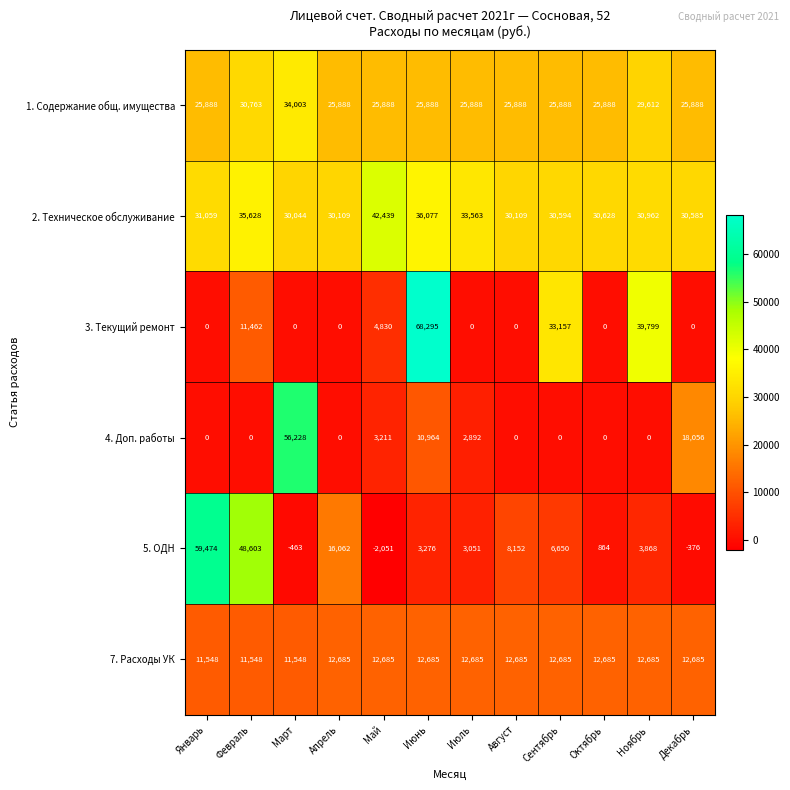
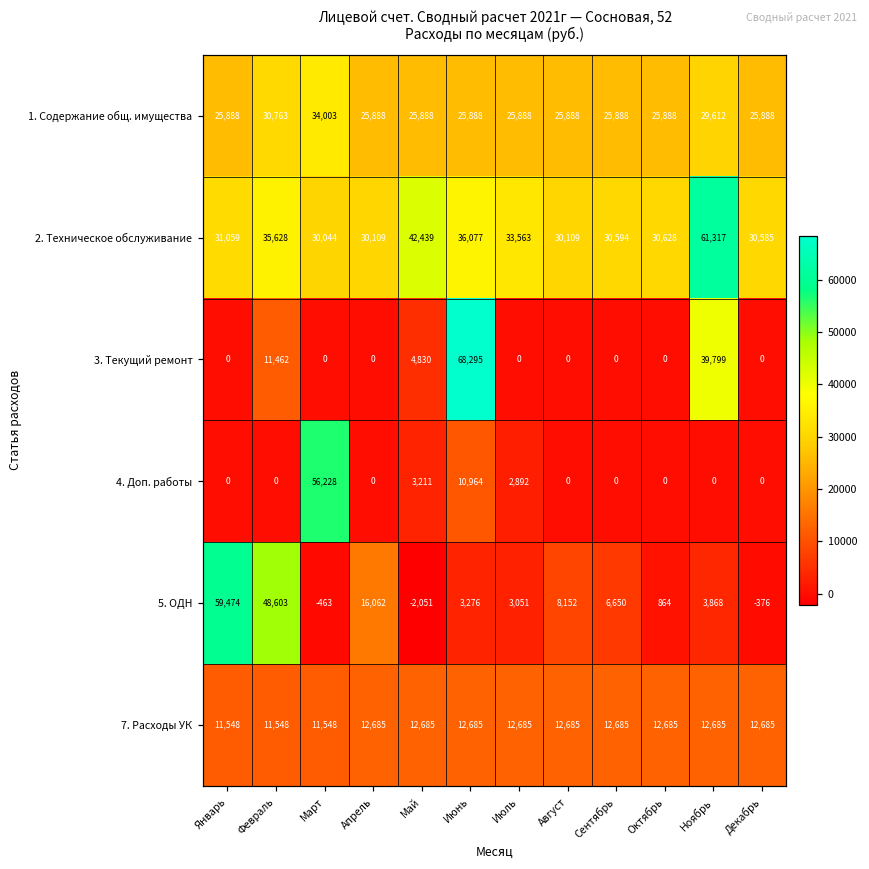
  {
    "1. Содержание общ. имущества": {
      "Январь": "25,888",
      "Февраль": "30,763",
      "Март": "34,003",
      "Апрель": "25,888",
      "Май": "25,888",
      "Июнь": "25,888",
      "Июль": "25,888",
      "Август": "25,888",
      "Сентябрь": "25,888",
      "Октябрь": "25,888",
      "Ноябрь": "29,612",
      "Декабрь": "25,888"
    },
    "2. Техническое обслуживание": {
      "Январь": "31,059",
      "Февраль": "35,628",
      "Март": "30,044",
      "Апрель": "30,109",
      "Май": "42,439",
      "Июнь": "36,077",
      "Июль": "33,563",
      "Август": "30,109",
      "Сентябрь": "30,594",
      "Октябрь": "30,628",
-     "Ноябрь": "30,962",
+     "Ноябрь": "61,317",
      "Декабрь": "30,585"
    },
    "3. Текущий ремонт": {
      "Январь": "0",
      "Февраль": "11,462",
      "Март": "0",
      "Апрель": "0",
      "Май": "4,830",
      "Июнь": "68,295",
      "Июль": "0",
      "Август": "0",
-     "Сентябрь": "33,157",
+     "Сентябрь": "0",
      "Октябрь": "0",
      "Ноябрь": "39,799",
      "Декабрь": "0"
    },
    "4. Доп. работы": {
      "Январь": "0",
      "Февраль": "0",
      "Март": "56,228",
      "Апрель": "0",
      "Май": "3,211",
      "Июнь": "10,964",
      "Июль": "2,892",
      "Август": "0",
      "Сентябрь": "0",
      "Октябрь": "0",
      "Ноябрь": "0",
-     "Декабрь": "18,056"
+     "Декабрь": "0"
    },
    "5. ОДН": {
      "Январь": "59,474",
      "Февраль": "48,603",
      "Март": "-463",
      "Апрель": "16,062",
      "Май": "-2,051",
      "Июнь": "3,276",
      "Июль": "3,051",
      "Август": "8,152",
      "Сентябрь": "6,650",
      "Октябрь": "864",
      "Ноябрь": "3,868",
      "Декабрь": "-376"
    },
    "7. Расходы УК": {
      "Январь": "11,548",
      "Февраль": "11,548",
      "Март": "11,548",
      "Апрель": "12,685",
      "Май": "12,685",
      "Июнь": "12,685",
      "Июль": "12,685",
      "Август": "12,685",
      "Сентябрь": "12,685",
      "Октябрь": "12,685",
      "Ноябрь": "12,685",
      "Декабрь": "12,685"
    }
  }
